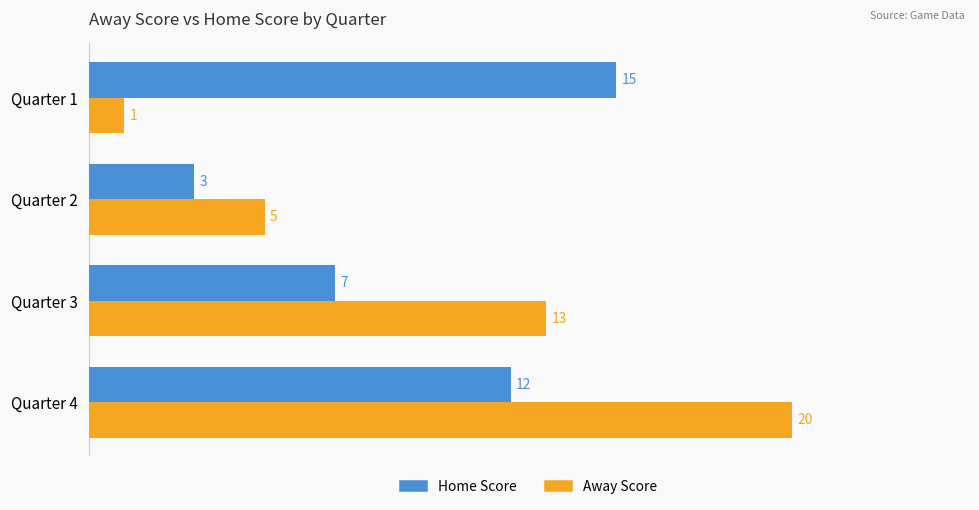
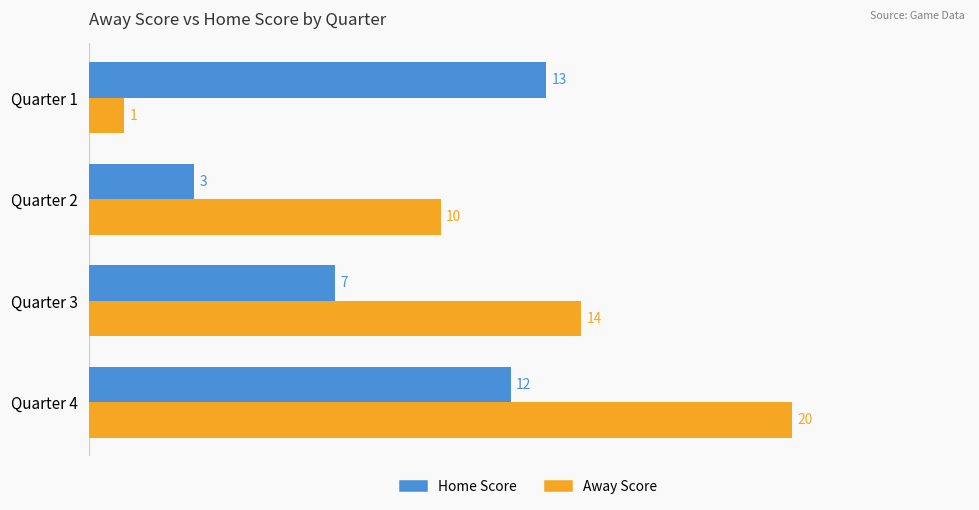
  {
    "Away Score": {
      "Quarter 1": 1,
-     "Quarter 2": 5,
-     "Quarter 3": 13,
+     "Quarter 2": 10,
+     "Quarter 3": 14,
      "Quarter 4": 20
    },
    "Home Score": {
-     "Quarter 1": 15,
+     "Quarter 1": 13,
      "Quarter 2": 3,
      "Quarter 3": 7,
      "Quarter 4": 12
    }
  }
